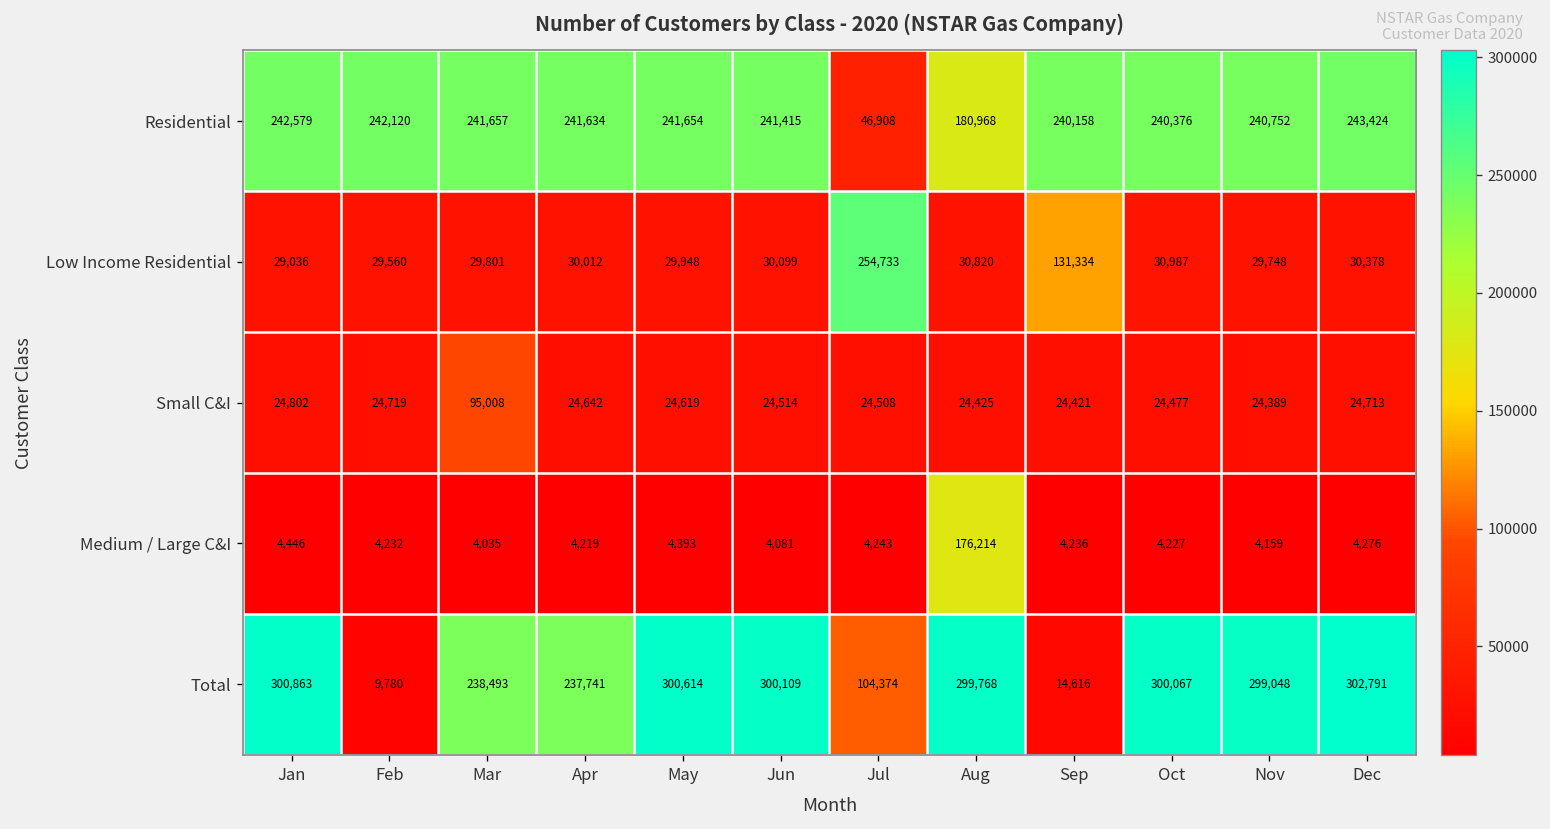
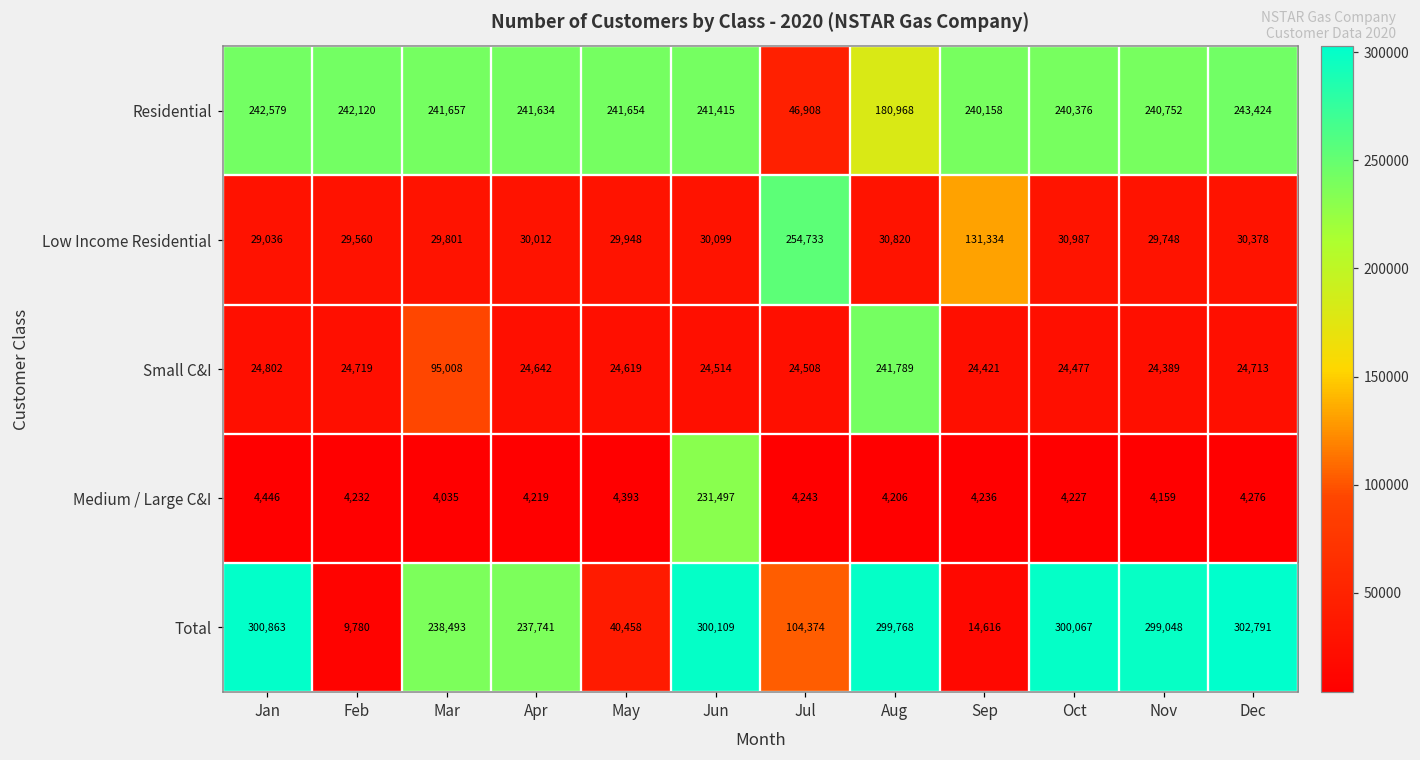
  {
    "Residential": {
      "Jan": "242,579",
      "Feb": "242,120",
      "Mar": "241,657",
      "Apr": "241,634",
      "May": "241,654",
      "Jun": "241,415",
      "Jul": "46,908",
      "Aug": "180,968",
      "Sep": "240,158",
      "Oct": "240,376",
      "Nov": "240,752",
      "Dec": "243,424"
    },
    "Low Income Residential": {
      "Jan": "29,036",
      "Feb": "29,560",
      "Mar": "29,801",
      "Apr": "30,012",
      "May": "29,948",
      "Jun": "30,099",
      "Jul": "254,733",
      "Aug": "30,820",
      "Sep": "131,334",
      "Oct": "30,987",
      "Nov": "29,748",
      "Dec": "30,378"
    },
    "Small C&I": {
      "Jan": "24,802",
      "Feb": "24,719",
      "Mar": "95,008",
      "Apr": "24,642",
      "May": "24,619",
      "Jun": "24,514",
      "Jul": "24,508",
-     "Aug": "24,425",
+     "Aug": "241,789",
      "Sep": "24,421",
      "Oct": "24,477",
      "Nov": "24,389",
      "Dec": "24,713"
    },
    "Medium / Large C&I": {
      "Jan": "4,446",
      "Feb": "4,232",
      "Mar": "4,035",
      "Apr": "4,219",
      "May": "4,393",
-     "Jun": "4,081",
+     "Jun": "231,497",
      "Jul": "4,243",
-     "Aug": "176,214",
+     "Aug": "4,206",
      "Sep": "4,236",
      "Oct": "4,227",
      "Nov": "4,159",
      "Dec": "4,276"
    },
    "Total": {
      "Jan": "300,863",
      "Feb": "9,780",
      "Mar": "238,493",
      "Apr": "237,741",
-     "May": "300,614",
+     "May": "40,458",
      "Jun": "300,109",
      "Jul": "104,374",
      "Aug": "299,768",
      "Sep": "14,616",
      "Oct": "300,067",
      "Nov": "299,048",
      "Dec": "302,791"
    }
  }
